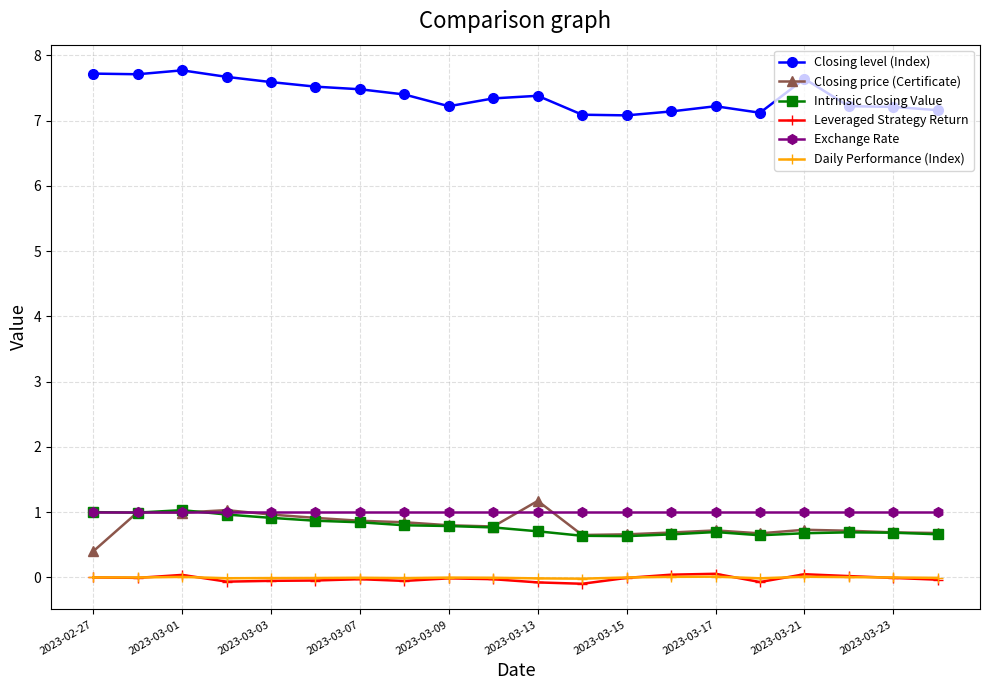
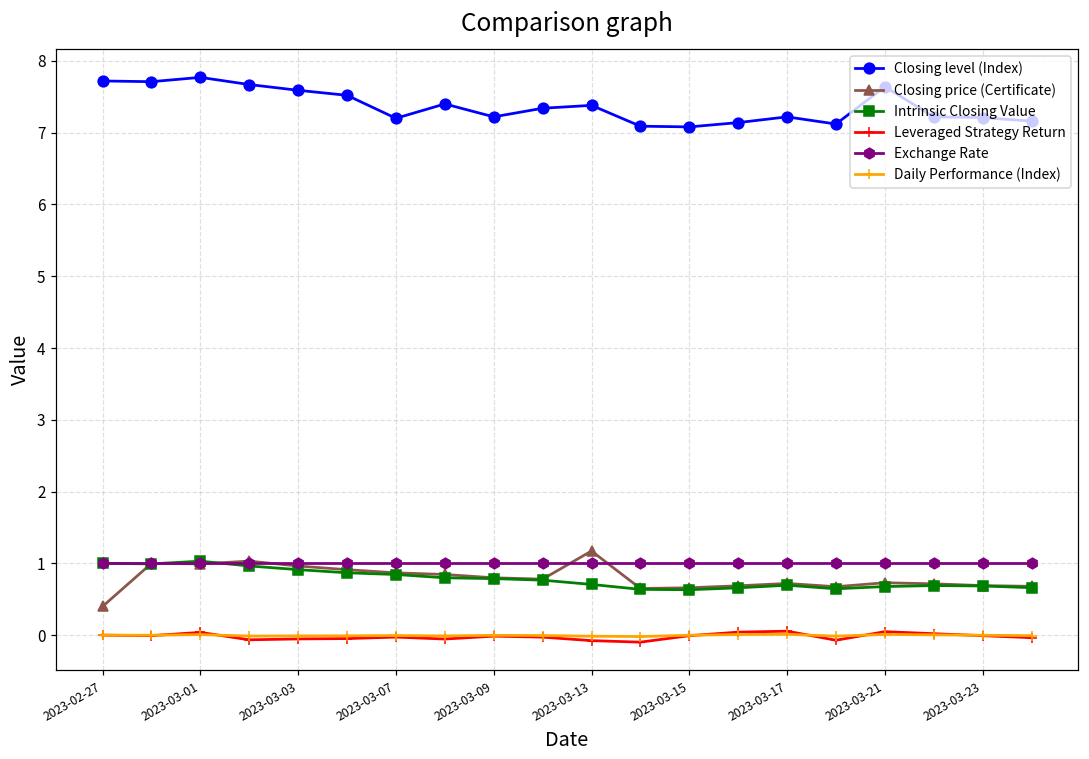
  {
    "Closing level (Index)": {
      "2023-02-27": 7.7,
      "2023-03-01": 7.8,
      "2023-03-03": 7.6,
-     "2023-03-07": 7.5,
+     "2023-03-07": 7.2,
      "2023-03-09": 7.2,
      "2023-03-13": 7.4,
      "2023-03-15": 7.1,
      "2023-03-17": 7.2
    },
    "Closing price (Certificate)": {
      "2023-02-27": 0.4,
      "2023-03-13": 1.2,
      "2023-03-21": 0.7
    },
    "Intrinsic Closing Value": {
      "2023-03-03": 0.9,
      "2023-03-13": 0.7,
      "2023-03-21": 0.7
    },
    "Leveraged Strategy Return": {
      "2023-03-03": -0.1,
      "2023-03-13": -0.1,
      "2023-03-17": 0.1,
      "2023-03-21": 0.0
    },
    "Exchange Rate": {
      "2023-03-07": 1.0,
      "2023-03-09": 1.0,
      "2023-03-13": 1.0,
      "2023-03-15": 1.0,
      "2023-03-17": 1.0,
      "2023-03-21": 1.0,
      "2023-03-23": 1.0
    },
    "Daily Performance (Index)": {
      "2023-03-03": 0.0,
      "2023-03-13": 0.0,
      "2023-03-17": 0.0,
      "2023-03-21": 0.0
    }
  }
